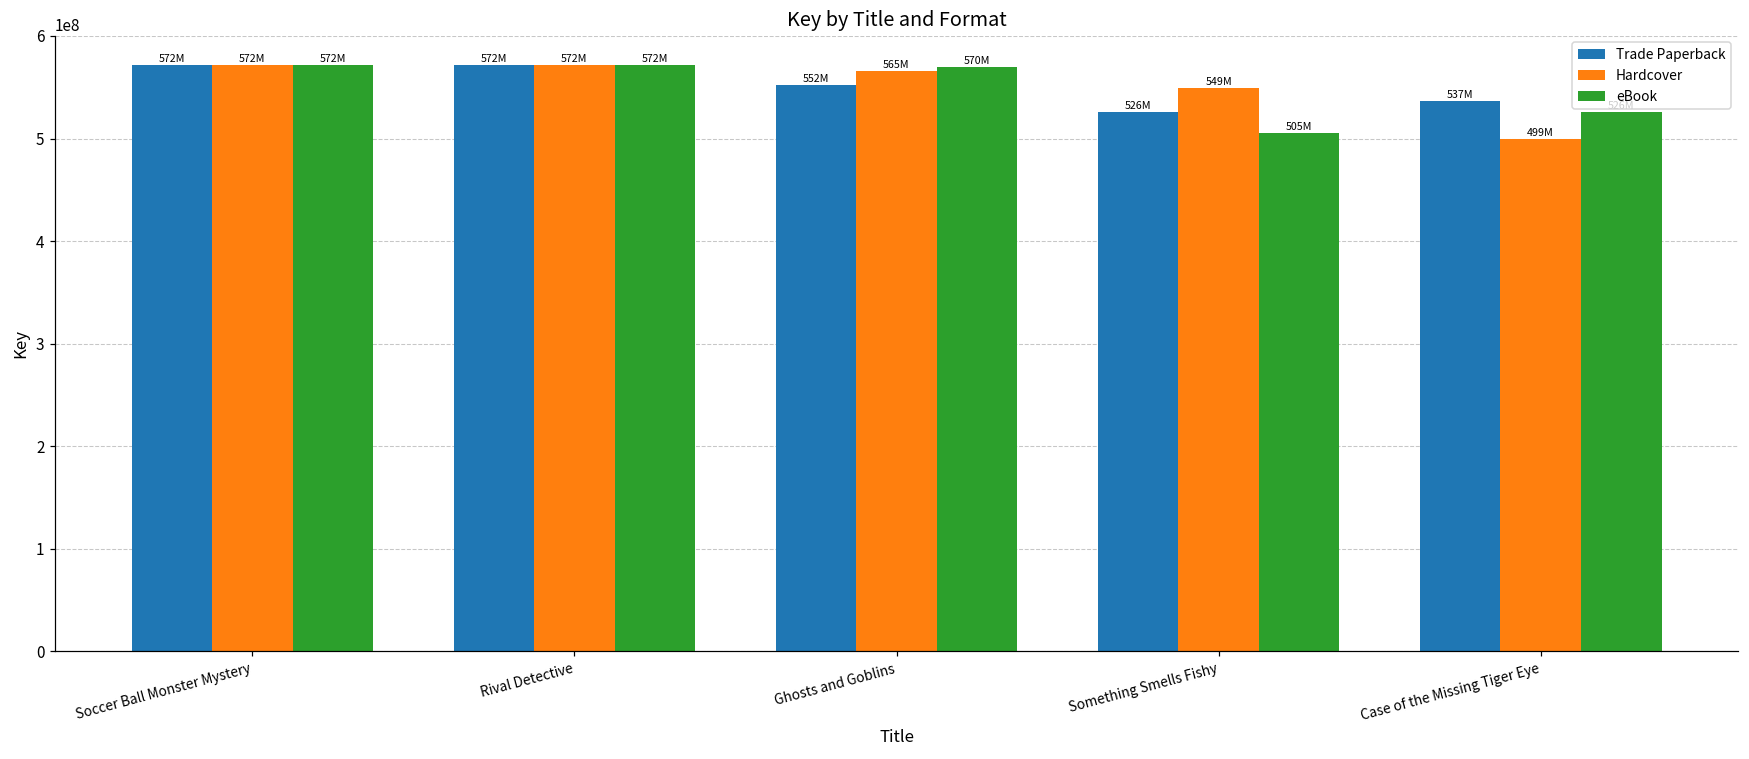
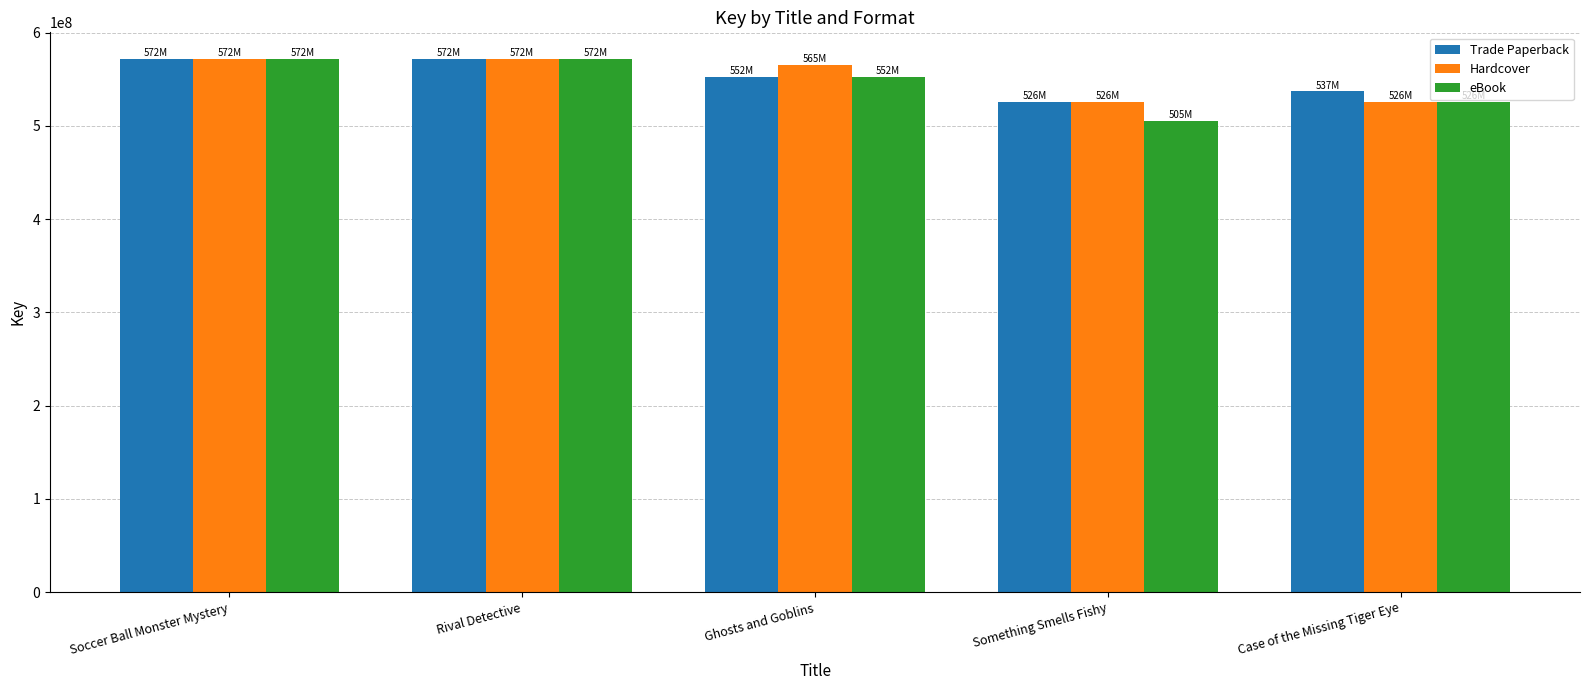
  {
    "Trade Paperback": {
      "Soccer Ball Monster Mystery": "572M",
      "Rival Detective": "572M",
      "Ghosts and Goblins": "552M",
      "Something Smells Fishy": "526M",
      "Case of the Missing Tiger Eye": "537M"
    },
    "Hardcover": {
      "Soccer Ball Monster Mystery": "572M",
      "Rival Detective": "572M",
      "Ghosts and Goblins": "565M",
-     "Something Smells Fishy": "549M",
-     "Case of the Missing Tiger Eye": "499M"
+     "Something Smells Fishy": "526M",
+     "Case of the Missing Tiger Eye": "526M"
    },
    "eBook": {
      "Soccer Ball Monster Mystery": "572M",
      "Rival Detective": "572M",
-     "Ghosts and Goblins": "570M",
+     "Ghosts and Goblins": "552M",
      "Something Smells Fishy": "505M"
    }
  }
